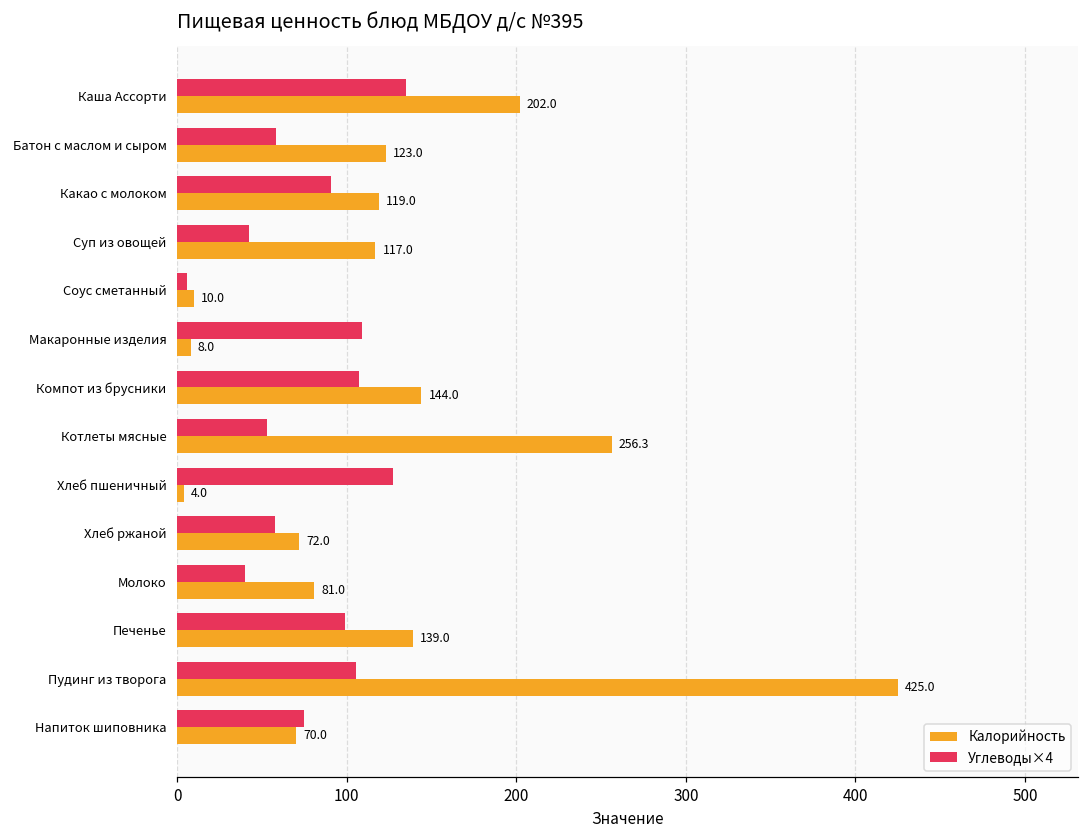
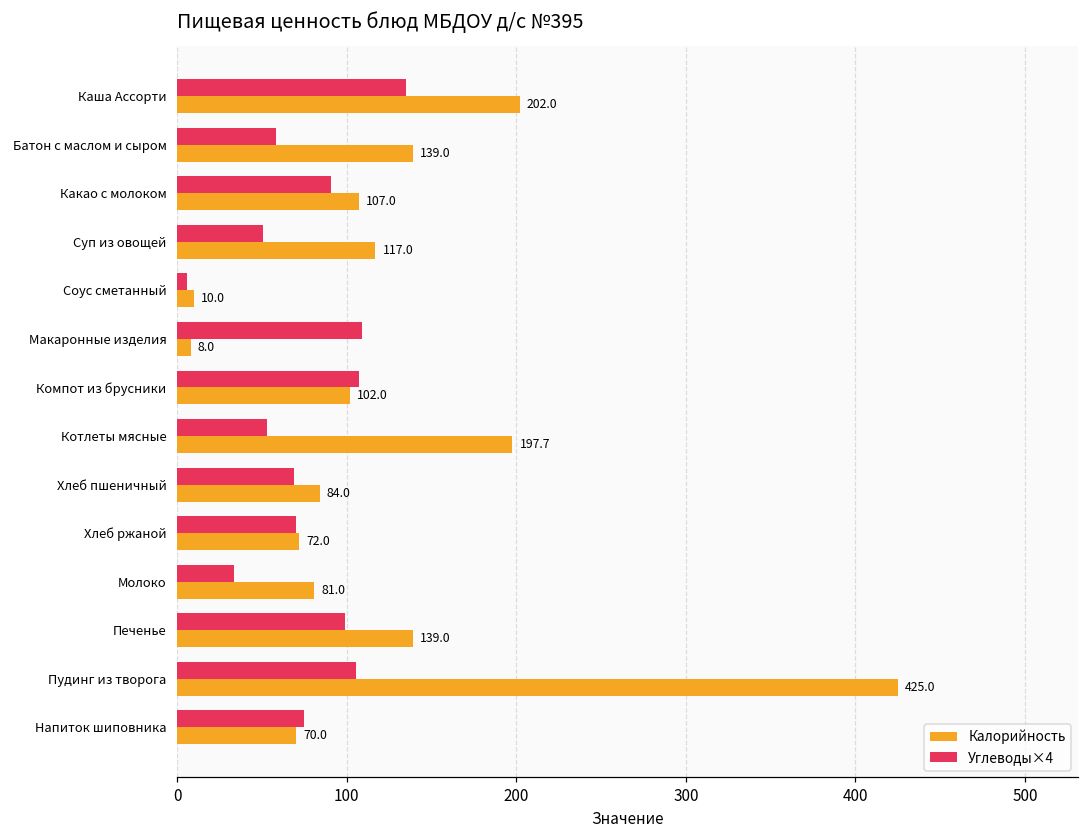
  {
    "Калорийность": {
      "Каша Ассорти": 202.0,
-     "Батон с маслом и сыром": 123.0,
-     "Какао с молоком": 119.0,
+     "Батон с маслом и сыром": 139.0,
+     "Какао с молоком": 107.0,
      "Суп из овощей": 117.0,
      "Соус сметанный": 10.0,
      "Макаронные изделия": 8.0,
-     "Компот из брусники": 144.0,
-     "Котлеты мясные": 256.3,
-     "Хлеб пшеничный": 4.0,
+     "Компот из брусники": 102.0,
+     "Котлеты мясные": 197.7,
+     "Хлеб пшеничный": 84.0,
      "Хлеб ржаной": 72.0,
      "Молоко": 81.0,
      "Печенье": 139.0,
      "Пудинг из творога": 425.0,
      "Напиток шиповника": 70.0
    },
    "Углеводы×4": {
      "Каша Ассорти": 135,
      "Батон с маслом и сыром": 58,
      "Какао с молоком": 91,
-     "Суп из овощей": 42,
+     "Суп из овощей": 51,
      "Соус сметанный": 6,
      "Макаронные изделия": 109,
      "Компот из брусники": 107,
      "Котлеты мясные": 53,
-     "Хлеб пшеничный": 128,
-     "Хлеб ржаной": 58,
-     "Молоко": 40,
+     "Хлеб пшеничный": 69,
+     "Хлеб ржаной": 70,
+     "Молоко": 33,
      "Печенье": 99,
      "Пудинг из творога": 106,
      "Напиток шиповника": 75
    }
  }
